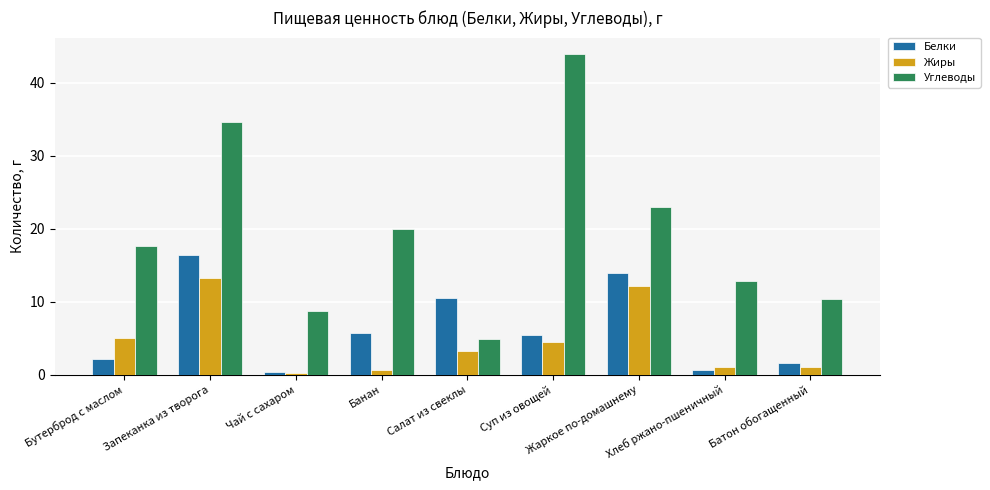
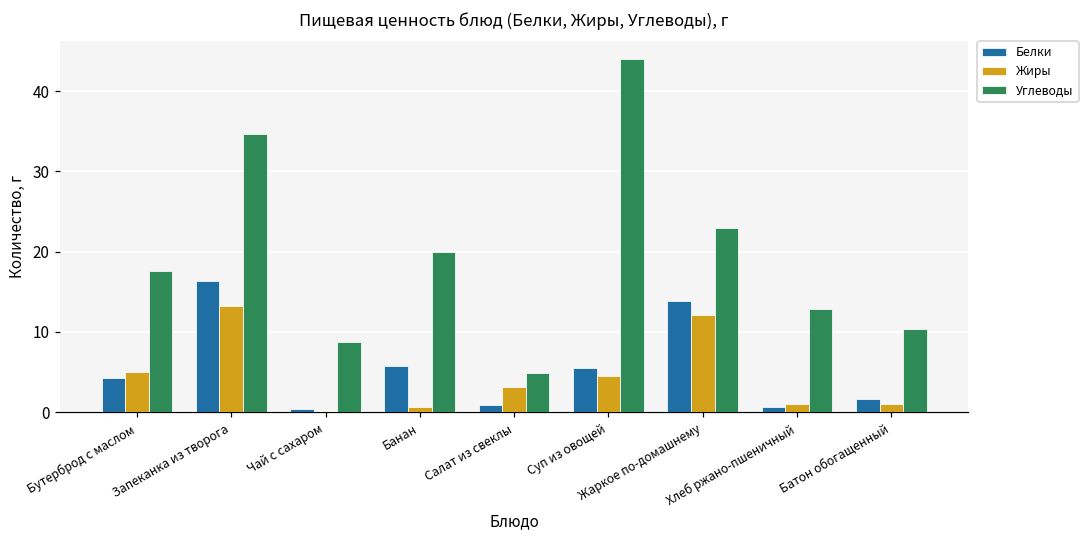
  {
    "Белки": {
-     "Бутерброд с маслом": 2,
+     "Бутерброд с маслом": 4,
      "Запеканка из творога": 16,
      "Чай с сахаром": 0,
      "Банан": 6,
-     "Салат из свеклы": 11,
+     "Салат из свеклы": 1,
      "Суп из овощей": 6,
      "Жаркое по-домашнему": 14,
      "Хлеб ржано-пшеничный": 1,
      "Батон обогащенный": 2
    },
    "Жиры": {
      "Бутерброд с маслом": 5,
      "Запеканка из творога": 13,
      "Банан": 1,
      "Салат из свеклы": 3,
      "Суп из овощей": 5,
      "Жаркое по-домашнему": 12,
      "Хлеб ржано-пшеничный": 1,
      "Батон обогащенный": 1
    },
    "Углеводы": {
      "Бутерброд с маслом": 18,
      "Запеканка из творога": 35,
      "Чай с сахаром": 9,
      "Банан": 20,
      "Салат из свеклы": 5,
      "Суп из овощей": 44,
      "Жаркое по-домашнему": 23,
      "Хлеб ржано-пшеничный": 13,
      "Батон обогащенный": 10
    }
  }
